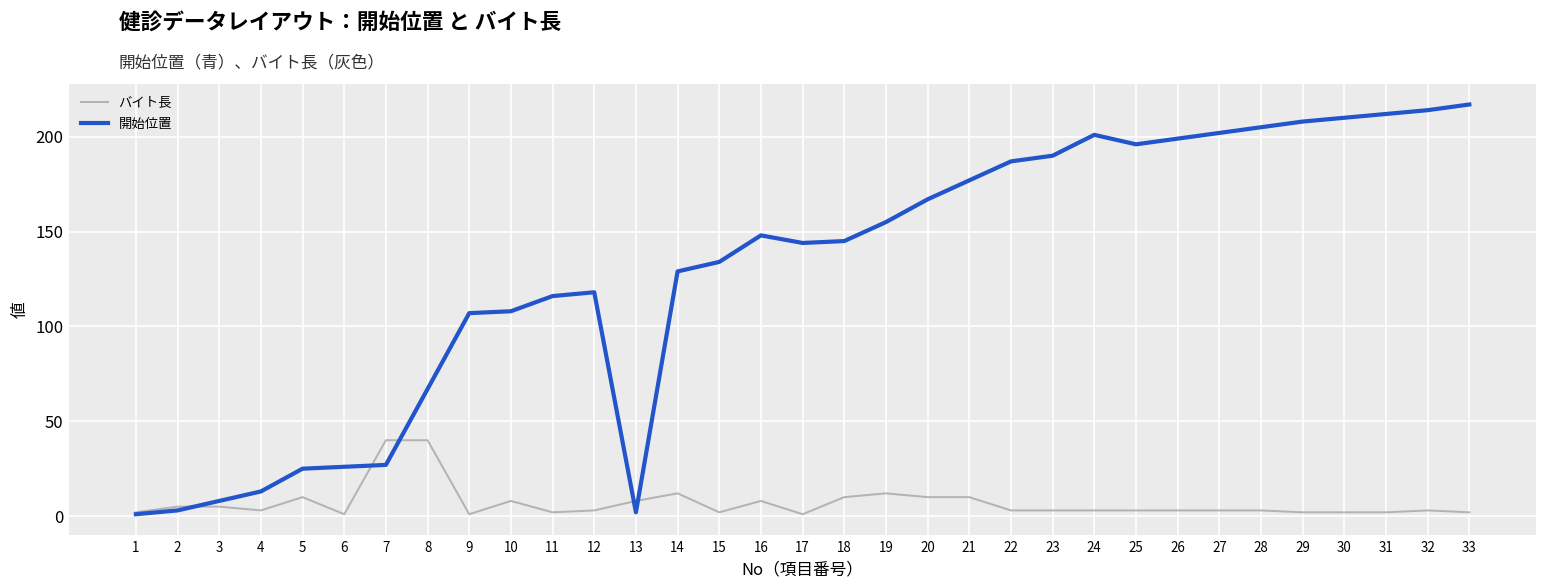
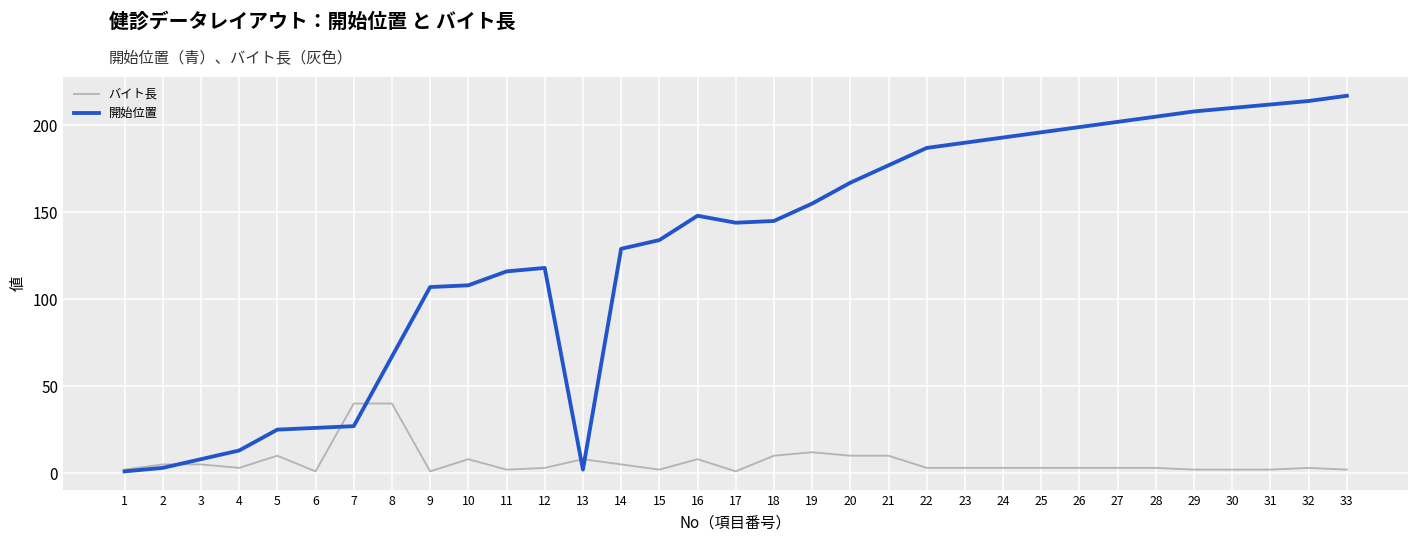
  {
    "バイト長": {
      "2": 5,
      "3": 5,
      "4": 3,
      "5": 10,
      "6": 1,
      "7": 40,
      "8": 40,
      "9": 1,
      "10": 8,
      "11": 2,
      "12": 3,
      "13": 8,
-     "14": 12,
+     "14": 5,
      "15": 2,
      "16": 8,
      "17": 1,
      "18": 10,
      "19": 12,
      "20": 10,
      "21": 10,
      "22": 3,
      "23": 3,
      "24": 3,
      "25": 3,
      "26": 3,
      "27": 3,
      "28": 3,
      "29": 2,
      "30": 2,
      "31": 2,
      "32": 3,
      "33": 2
    },
    "開始位置": {
      "2": 3,
      "3": 8,
      "4": 13,
      "5": 25,
      "6": 26,
      "7": 27,
      "8": 67,
      "9": 107,
      "10": 108,
      "11": 116,
      "12": 118,
      "13": 2,
      "14": 129,
      "15": 134,
      "16": 148,
      "17": 144,
      "18": 145,
      "19": 155,
      "20": 167,
      "21": 177,
      "22": 187,
      "23": 190,
-     "24": 201,
+     "24": 193,
      "25": 196,
      "26": 199,
      "27": 202,
      "28": 205,
      "29": 208,
      "30": 210,
      "31": 212,
      "32": 214,
      "33": 217
    }
  }
